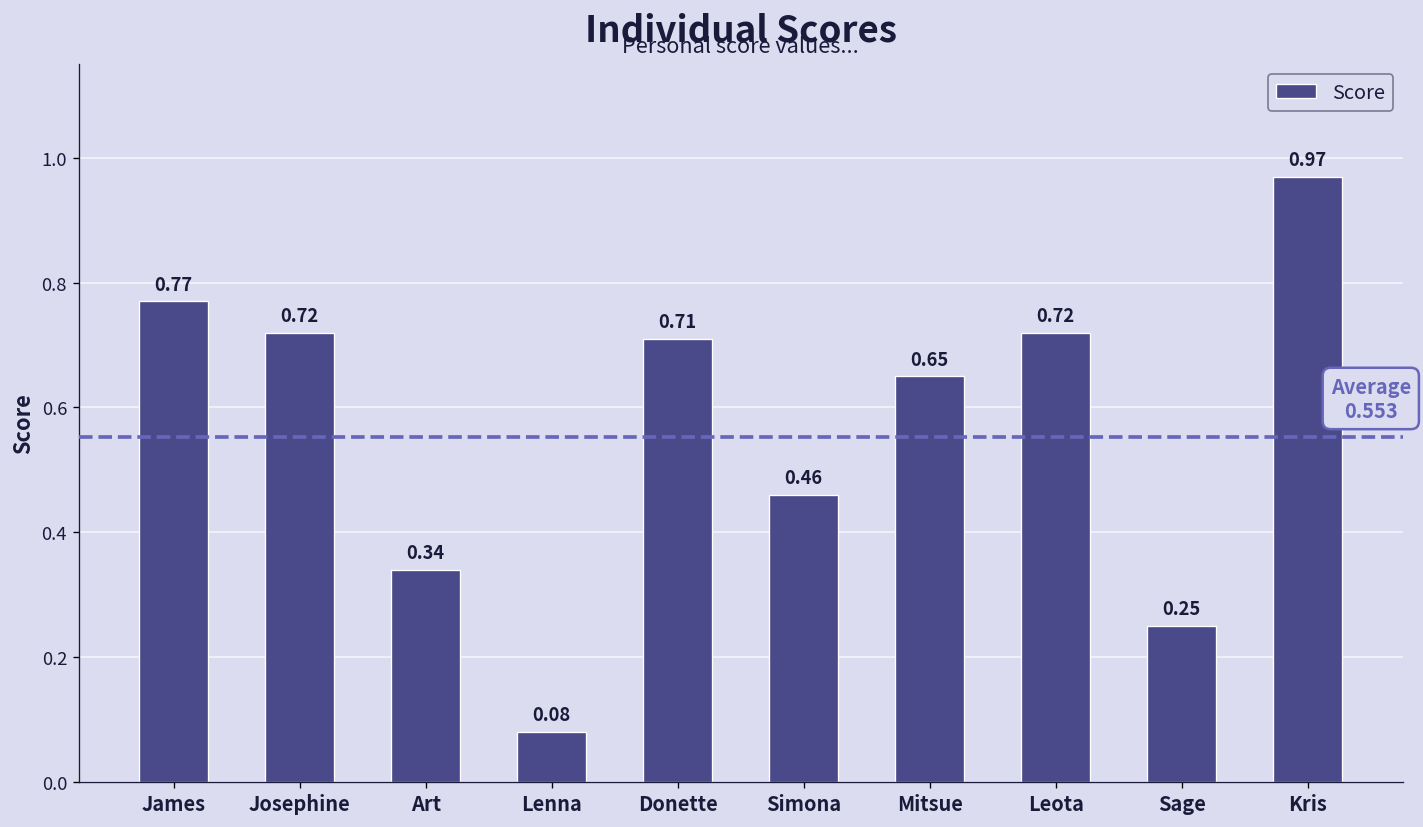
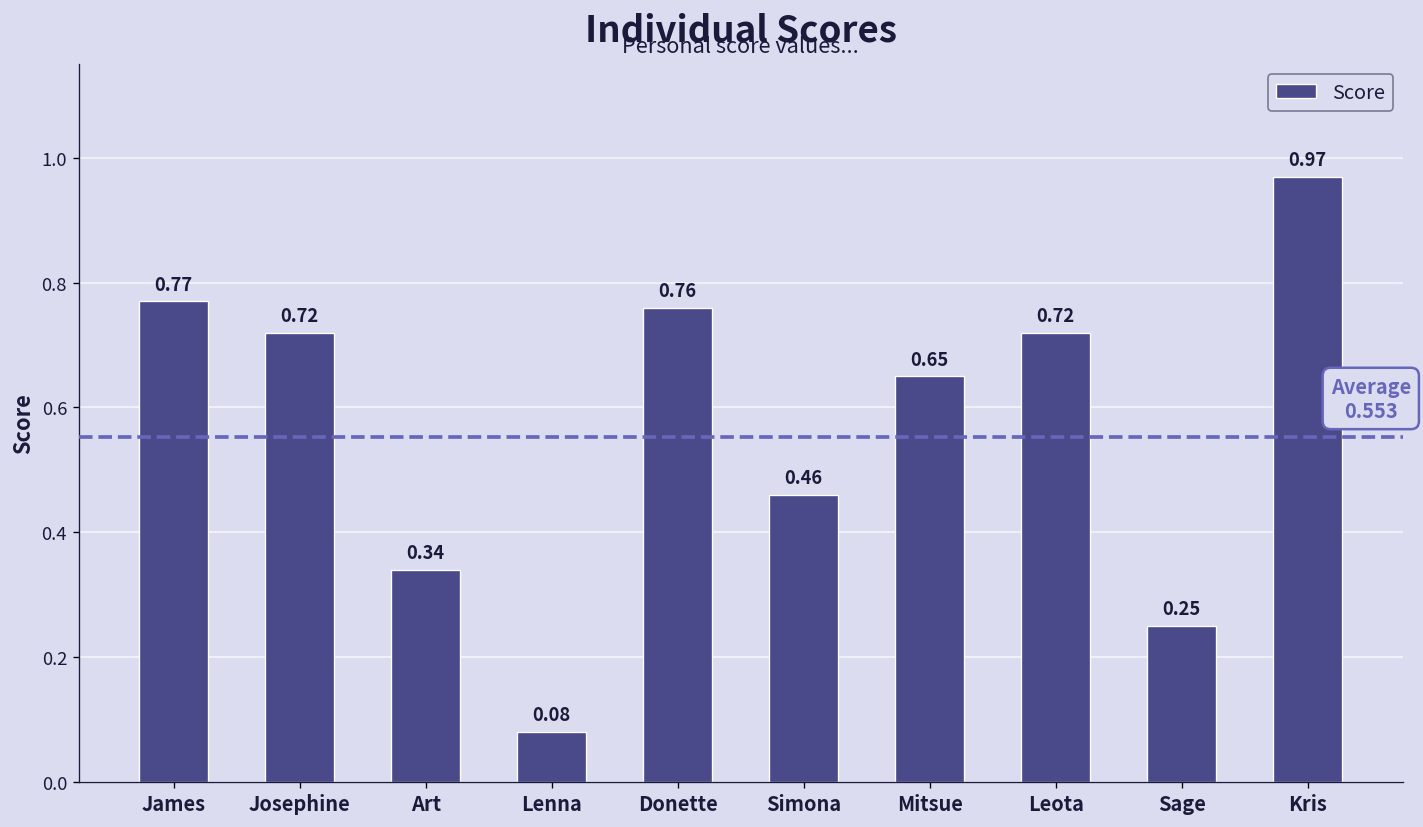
  {
    "James": 0.77,
    "Josephine": 0.72,
    "Art": 0.34,
    "Lenna": 0.08,
-   "Donette": 0.71,
+   "Donette": 0.76,
    "Simona": 0.46,
    "Mitsue": 0.65,
    "Leota": 0.72,
    "Sage": 0.25,
    "Kris": 0.97
  }
